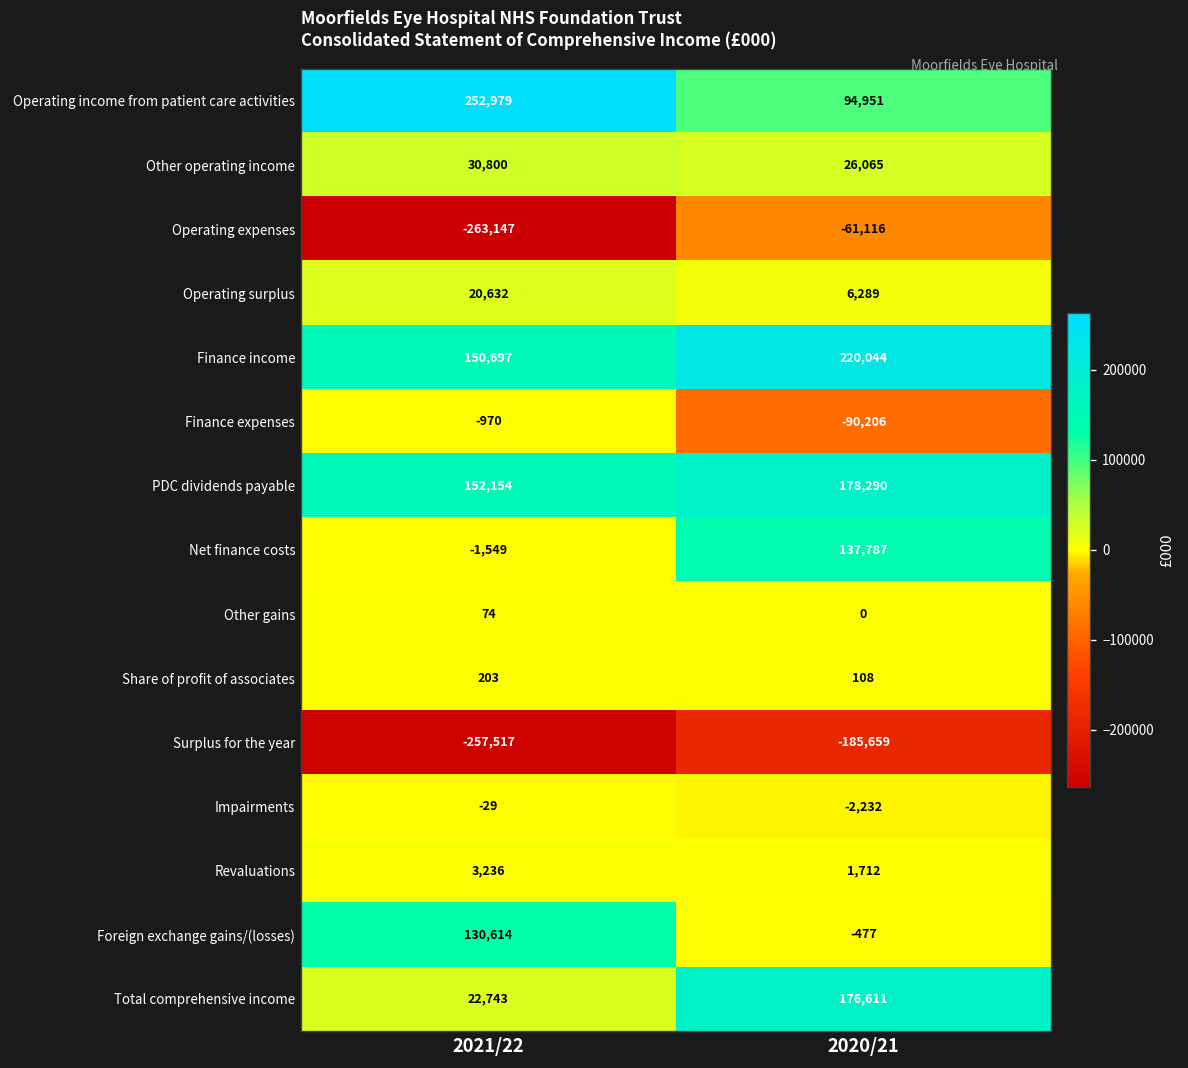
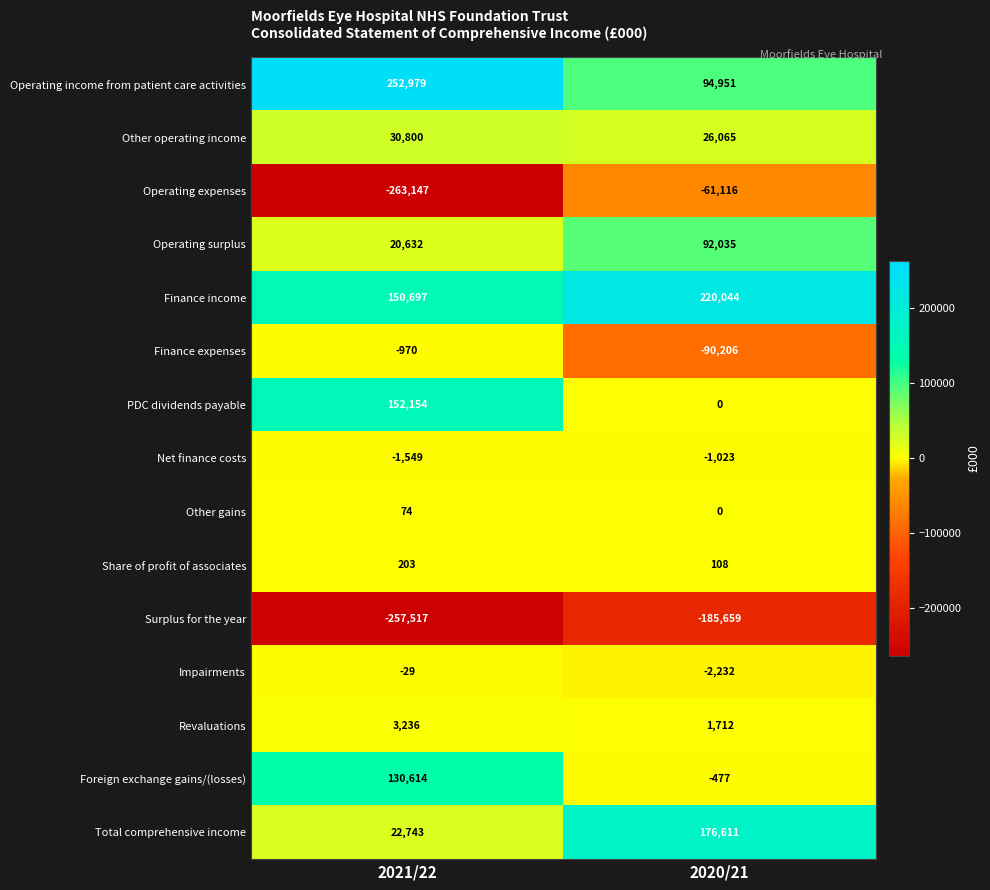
  {
    "Operating income from patient care activities": {
      "2021/22": "252,979",
      "2020/21": "94,951"
    },
    "Other operating income": {
      "2021/22": "30,800",
      "2020/21": "26,065"
    },
    "Operating expenses": {
      "2021/22": "-263,147",
      "2020/21": "-61,116"
    },
    "Operating surplus": {
      "2021/22": "20,632",
-     "2020/21": "6,289"
+     "2020/21": "92,035"
    },
    "Finance income": {
      "2021/22": "150,697",
      "2020/21": "220,044"
    },
    "Finance expenses": {
      "2021/22": "-970",
      "2020/21": "-90,206"
    },
    "PDC dividends payable": {
      "2021/22": "152,154",
-     "2020/21": "178,290"
+     "2020/21": "0"
    },
    "Net finance costs": {
      "2021/22": "-1,549",
-     "2020/21": "137,787"
+     "2020/21": "-1,023"
    },
    "Other gains": {
      "2021/22": "74",
      "2020/21": "0"
    },
    "Share of profit of associates": {
      "2021/22": "203",
      "2020/21": "108"
    },
    "Surplus for the year": {
      "2021/22": "-257,517",
      "2020/21": "-185,659"
    },
    "Impairments": {
      "2021/22": "-29",
      "2020/21": "-2,232"
    },
    "Revaluations": {
      "2021/22": "3,236",
      "2020/21": "1,712"
    },
    "Foreign exchange gains/(losses)": {
      "2021/22": "130,614",
      "2020/21": "-477"
    },
    "Total comprehensive income": {
      "2021/22": "22,743",
      "2020/21": "176,611"
    }
  }
